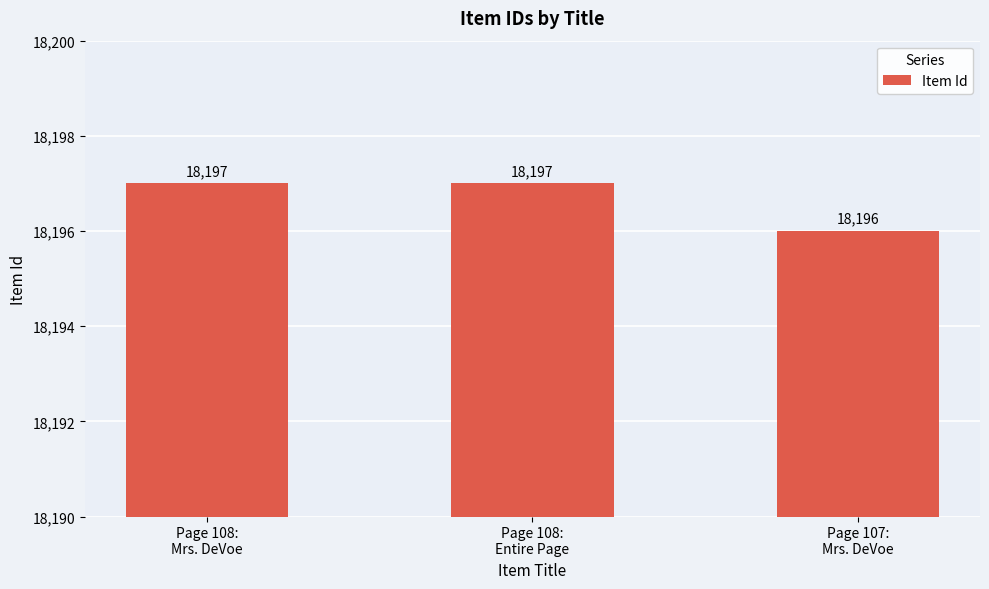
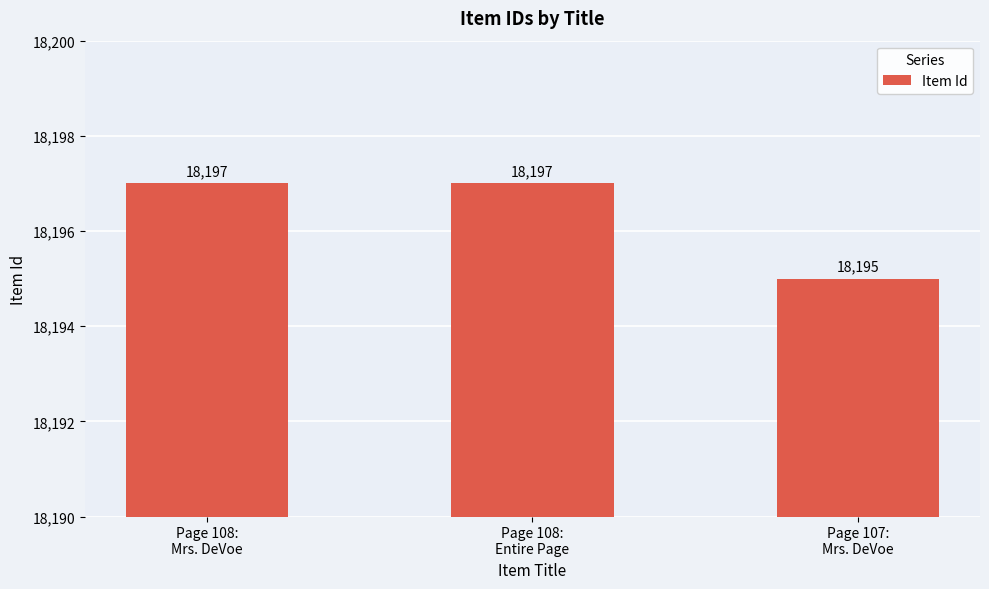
  {
    "Page 108: Mrs. DeVoe": "18,197",
    "Page 108: Entire Page": "18,197",
-   "Page 107: Mrs. DeVoe": "18,196"
+   "Page 107: Mrs. DeVoe": "18,195"
  }
